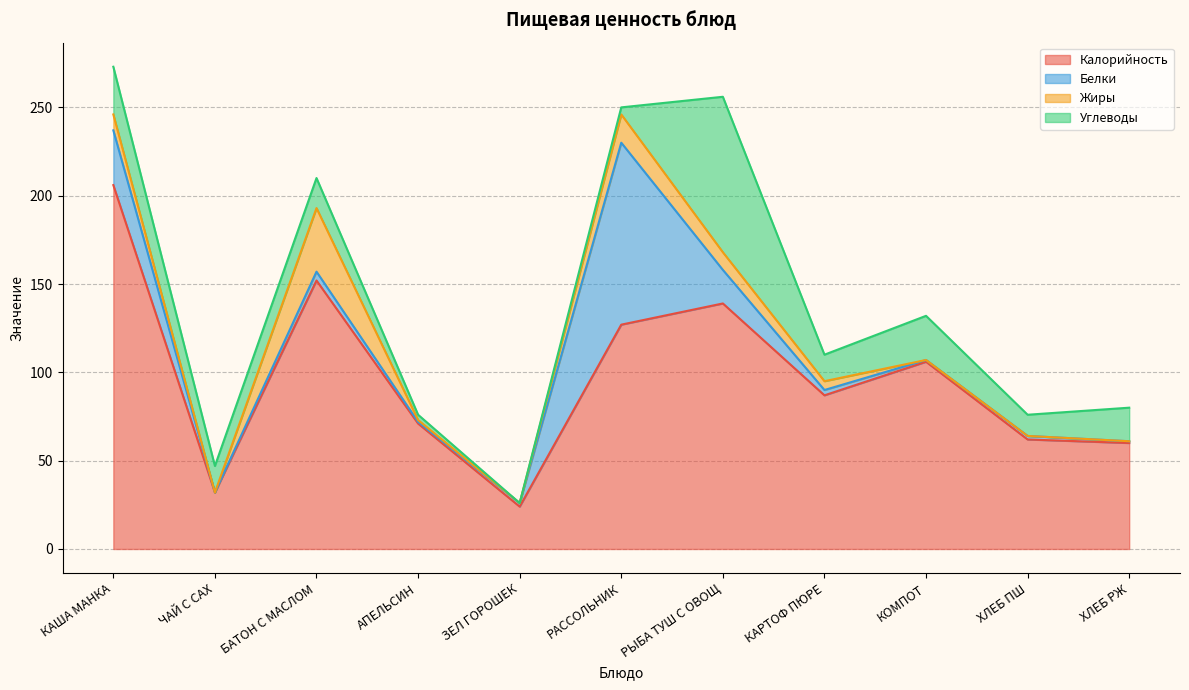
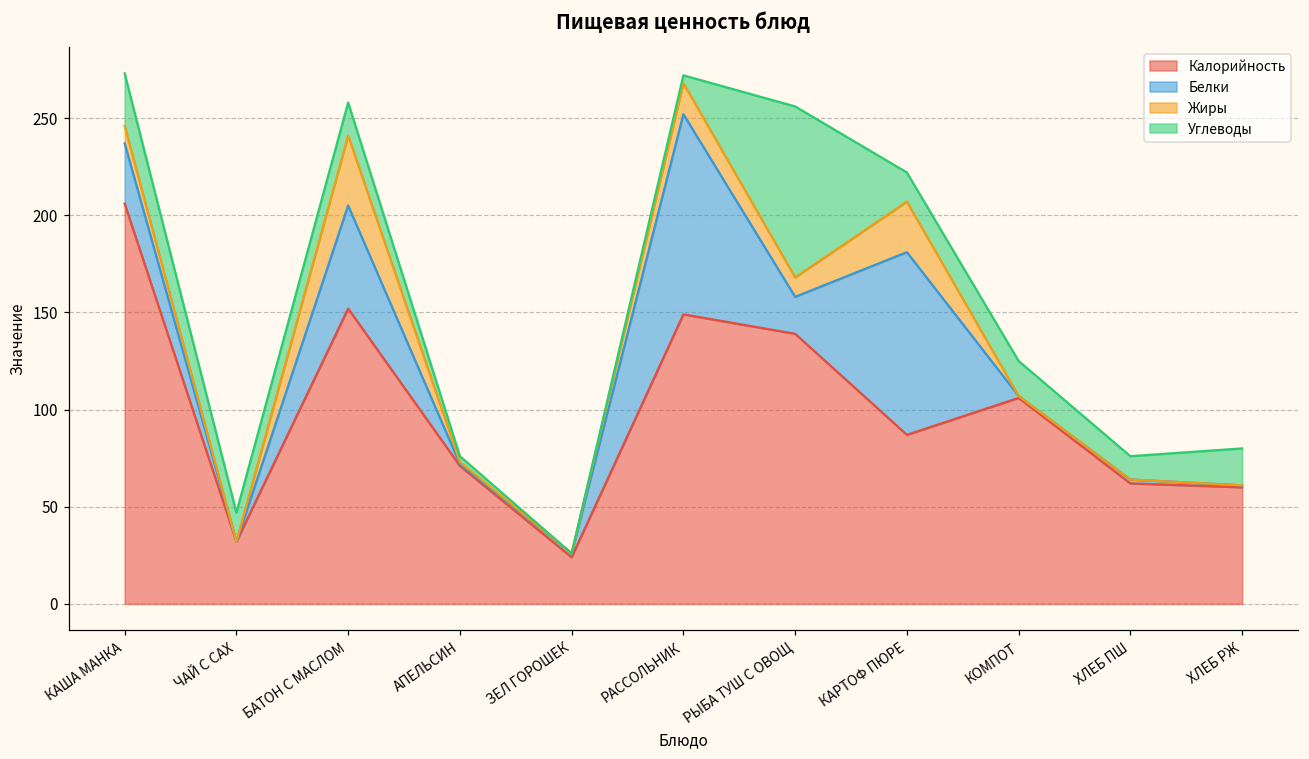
  {
    "Калорийность": {
      "КАША МАНКА": 206,
      "БАТОН С МАСЛОМ": 152,
      "ЗЕЛ ГОРОШЕК": 24,
-     "РАССОЛЬНИК": 127,
+     "РАССОЛЬНИК": 149,
      "РЫБА ТУШ С ОВОЩ": 139,
      "КАРТОФ ПЮРЕ": 87,
      "ХЛЕБ ПШ": 62
    },
    "Белки": {
      "КАША МАНКА": 31,
-     "БАТОН С МАСЛОМ": 5,
+     "БАТОН С МАСЛОМ": 53,
      "РАССОЛЬНИК": 103,
      "РЫБА ТУШ С ОВОЩ": 19,
-     "КАРТОФ ПЮРЕ": 3
+     "КАРТОФ ПЮРЕ": 94
    },
    "Жиры": {
      "КАША МАНКА": 9,
      "БАТОН С МАСЛОМ": 36,
      "РАССОЛЬНИК": 16,
      "РЫБА ТУШ С ОВОЩ": 10,
-     "КАРТОФ ПЮРЕ": 5
+     "КАРТОФ ПЮРЕ": 26
    },
    "Углеводы": {
      "КАША МАНКА": 27,
      "ЧАЙ С САХ": 15,
      "БАТОН С МАСЛОМ": 17,
      "АПЕЛЬСИН": 3,
      "РАССОЛЬНИК": 4,
      "РЫБА ТУШ С ОВОЩ": 88,
      "КАРТОФ ПЮРЕ": 15,
-     "КОМПОТ": 25,
+     "КОМПОТ": 18,
      "ХЛЕБ ПШ": 12,
      "ХЛЕБ РЖ": 19
    }
  }
